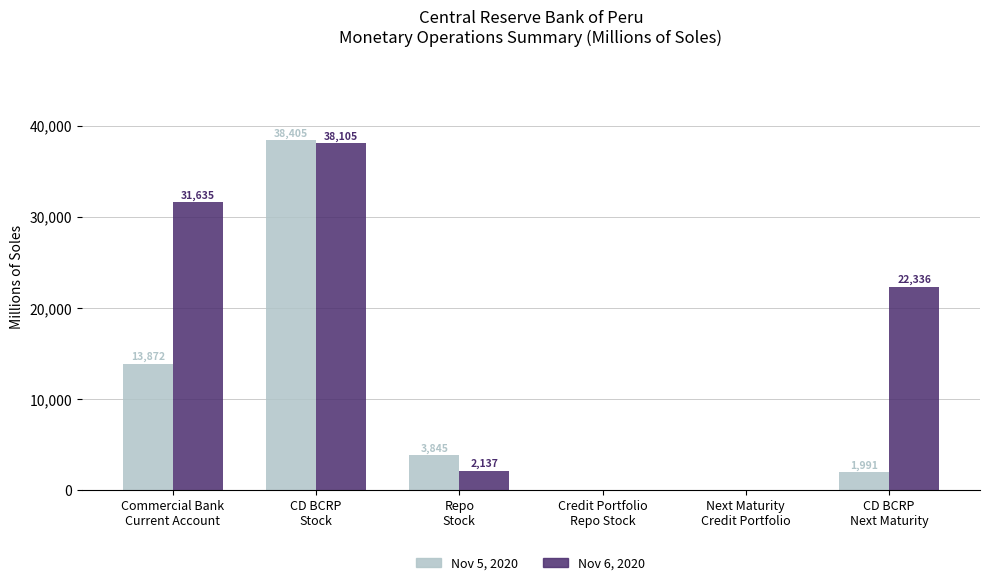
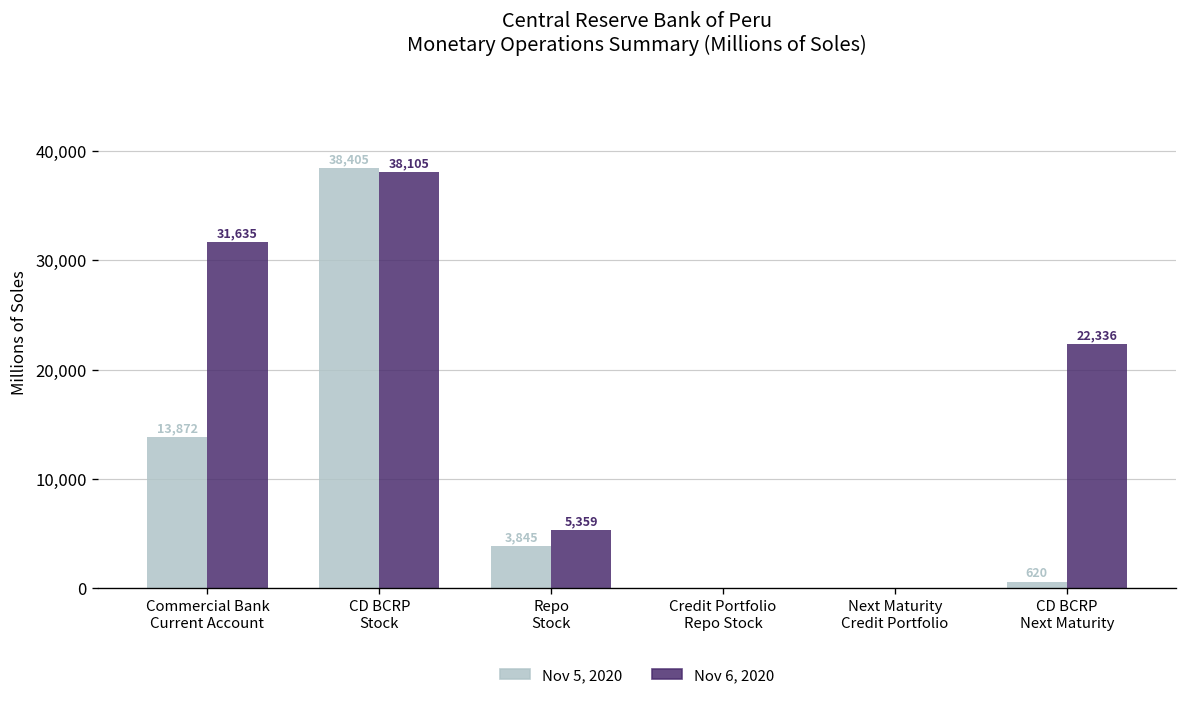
  {
    "Nov 5, 2020": {
      "Commercial Bank Current Account": "13,872",
      "CD BCRP Stock": "38,405",
      "Repo Stock": "3,845",
-     "CD BCRP Next Maturity": "1,991"
+     "CD BCRP Next Maturity": "620"
    },
    "Nov 6, 2020": {
      "Commercial Bank Current Account": "31,635",
      "CD BCRP Stock": "38,105",
-     "Repo Stock": "2,137",
+     "Repo Stock": "5,359",
      "CD BCRP Next Maturity": "22,336"
    }
  }
